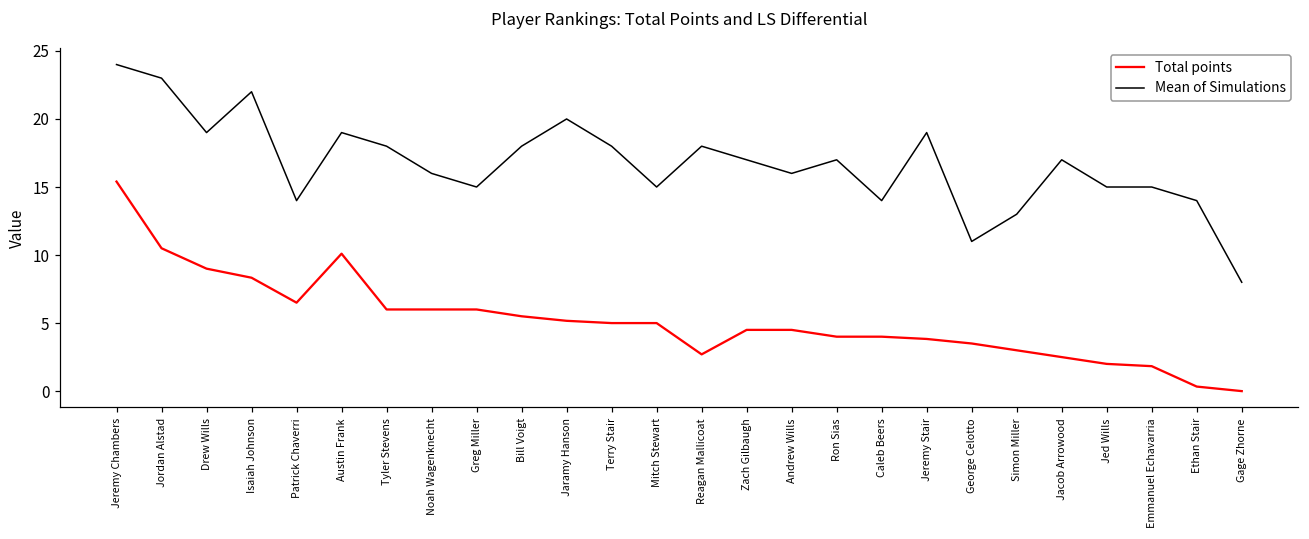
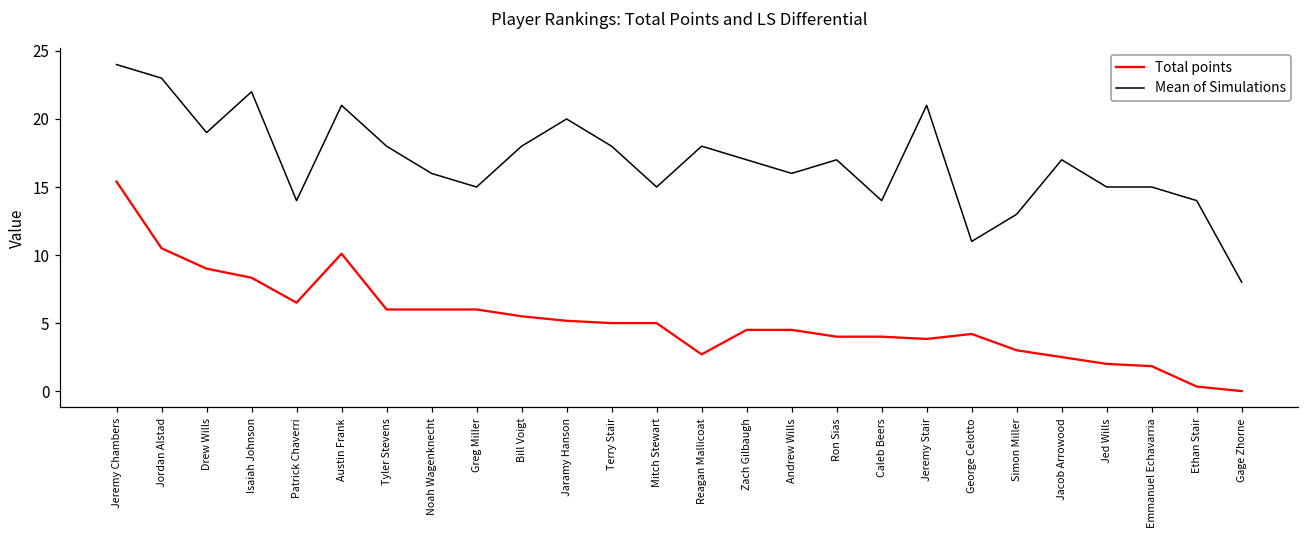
  {
    "Total points": {
      "Jeremy Chambers": 15.4,
      "Jordan Alstad": 10.5,
      "Drew Wills": 9.0,
      "Isaiah Johnson": 8.3,
      "Patrick Chaverri": 6.5,
      "Austin Frank": 10.1,
      "Tyler Stevens": 6.0,
      "Noah Wagenknecht": 6.0,
      "Greg Miller": 6.0,
      "Bill Voigt": 5.5,
      "Jaramy Hanson": 5.2,
      "Terry Stair": 5.0,
      "Mitch Stewart": 5.0,
      "Reagan Mallicoat": 2.7,
      "Zach Gilbaugh": 4.5,
      "Andrew Wills": 4.5,
      "Ron Sias": 4.0,
      "Caleb Beers": 4.0,
      "Jeremy Stair": 3.8,
-     "George Celotto": 3.5,
+     "George Celotto": 4.2,
      "Simon Miller": 3.0,
      "Jacob Arrowood": 2.5,
      "Jed Wills": 2.0,
      "Emmanuel Echavarria": 1.8,
      "Ethan Stair": 0.3,
      "Gage Zhorne": 0.0
    },
    "Mean of Simulations": {
      "Jeremy Chambers": 24,
      "Jordan Alstad": 23,
      "Drew Wills": 19,
      "Isaiah Johnson": 22,
      "Patrick Chaverri": 14,
-     "Austin Frank": 19,
+     "Austin Frank": 21,
      "Tyler Stevens": 18,
      "Noah Wagenknecht": 16,
      "Greg Miller": 15,
      "Bill Voigt": 18,
      "Jaramy Hanson": 20,
      "Terry Stair": 18,
      "Mitch Stewart": 15,
      "Reagan Mallicoat": 18,
      "Zach Gilbaugh": 17,
      "Andrew Wills": 16,
      "Ron Sias": 17,
      "Caleb Beers": 14,
-     "Jeremy Stair": 19,
+     "Jeremy Stair": 21,
      "George Celotto": 11,
      "Simon Miller": 13,
      "Jacob Arrowood": 17,
      "Jed Wills": 15,
      "Emmanuel Echavarria": 15,
      "Ethan Stair": 14,
      "Gage Zhorne": 8
    }
  }
